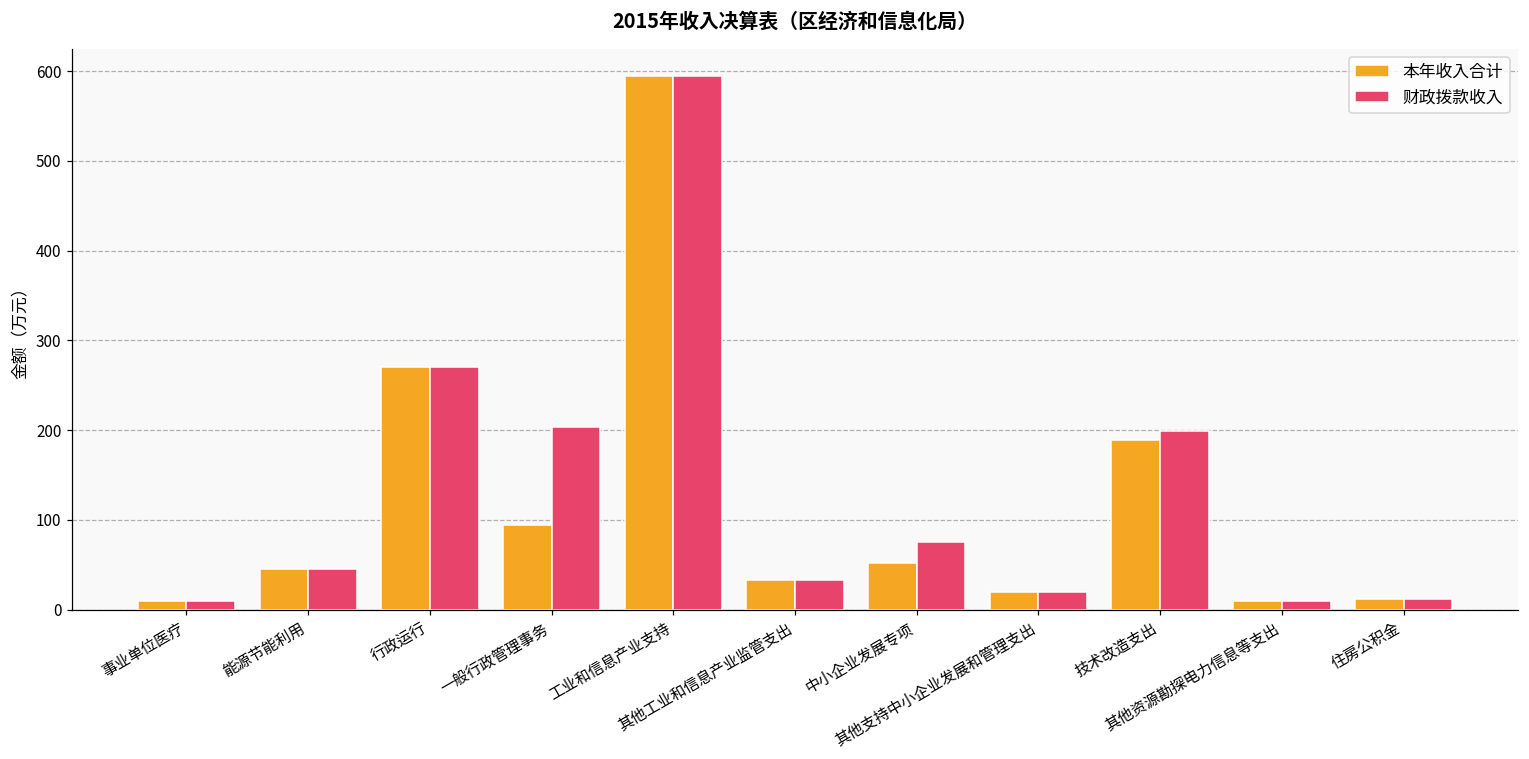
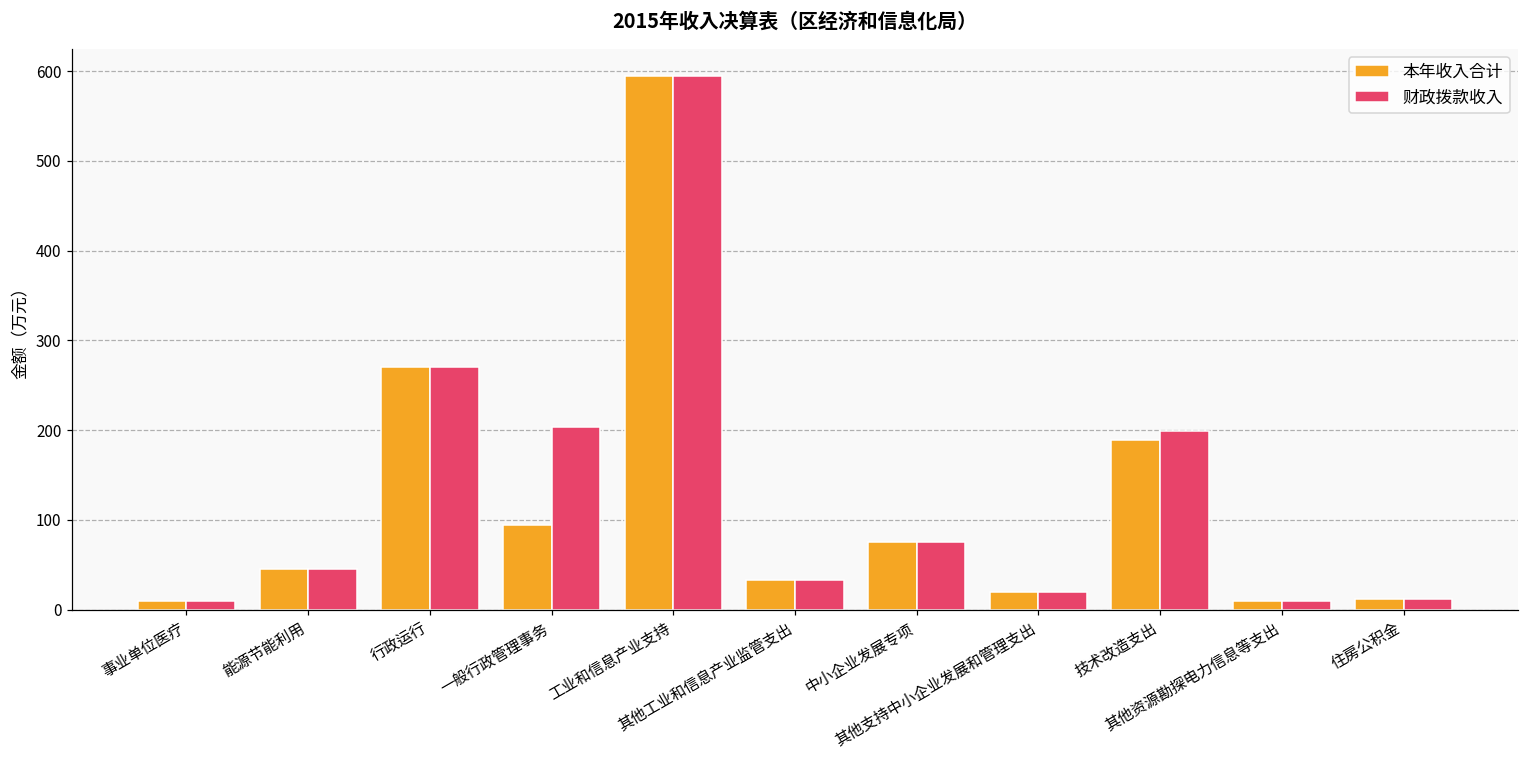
  {
    "本年收入合计": {
      "事业单位医疗": 10,
      "能源节能利用": 50,
      "行政运行": 270,
      "一般行政管理事务": 90,
      "工业和信息产业支持": 600,
      "其他工业和信息产业监管支出": 30,
-     "中小企业发展专项": 50,
+     "中小企业发展专项": 80,
      "其他支持中小企业发展和管理支出": 20,
      "技术改造支出": 190,
      "其他资源勘探电力信息等支出": 10,
      "住房公积金": 10
    },
    "财政拨款收入": {
      "事业单位医疗": 10,
      "能源节能利用": 50,
      "行政运行": 270,
      "一般行政管理事务": 200,
      "工业和信息产业支持": 600,
      "其他工业和信息产业监管支出": 30,
      "中小企业发展专项": 80,
      "其他支持中小企业发展和管理支出": 20,
      "技术改造支出": 200,
      "其他资源勘探电力信息等支出": 10,
      "住房公积金": 10
    }
  }
